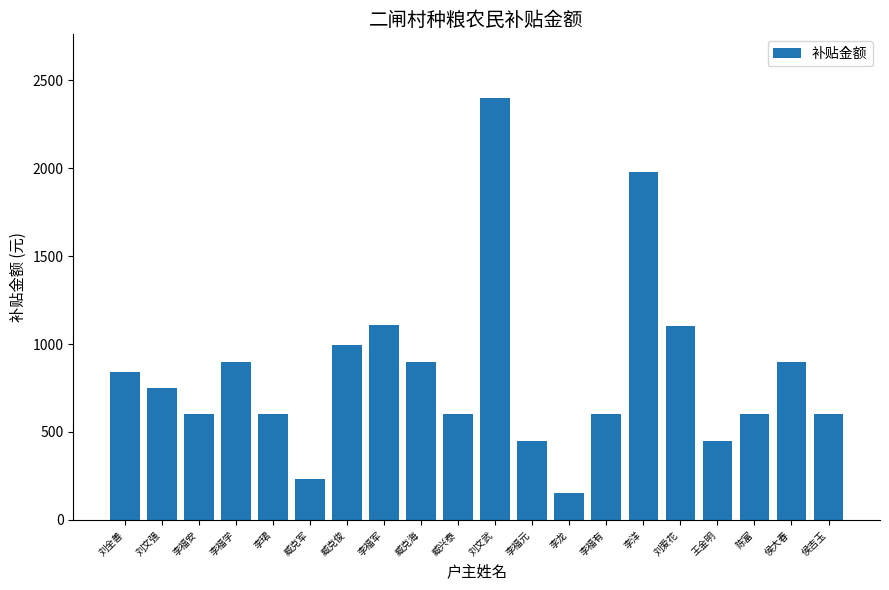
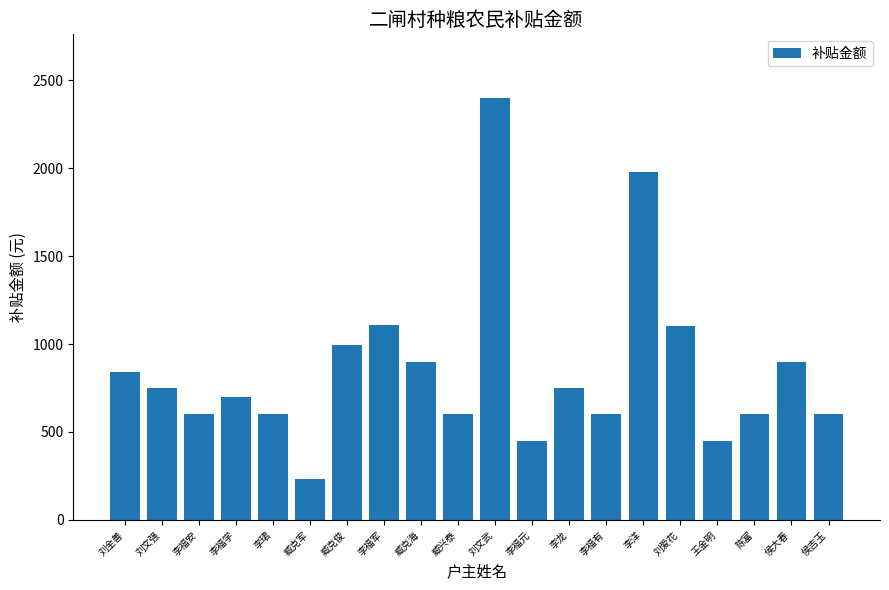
  {
    "刘全善": 840,
    "刘文强": 750,
    "李福安": 600,
-   "李福学": 900,
+   "李福学": 700,
    "李珺": 600,
    "臧克军": 230,
    "臧克俊": 990,
    "李福军": 1110,
    "臧克海": 900,
    "臧兴泰": 600,
    "刘文武": 2400,
    "李福元": 450,
-   "李龙": 150,
+   "李龙": 750,
    "李福有": 600,
    "李洋": 1980,
    "刘爱花": 1100,
    "王金明": 450,
    "陈富": 600,
    "侯大春": 900,
    "侯吉玉": 600
  }
